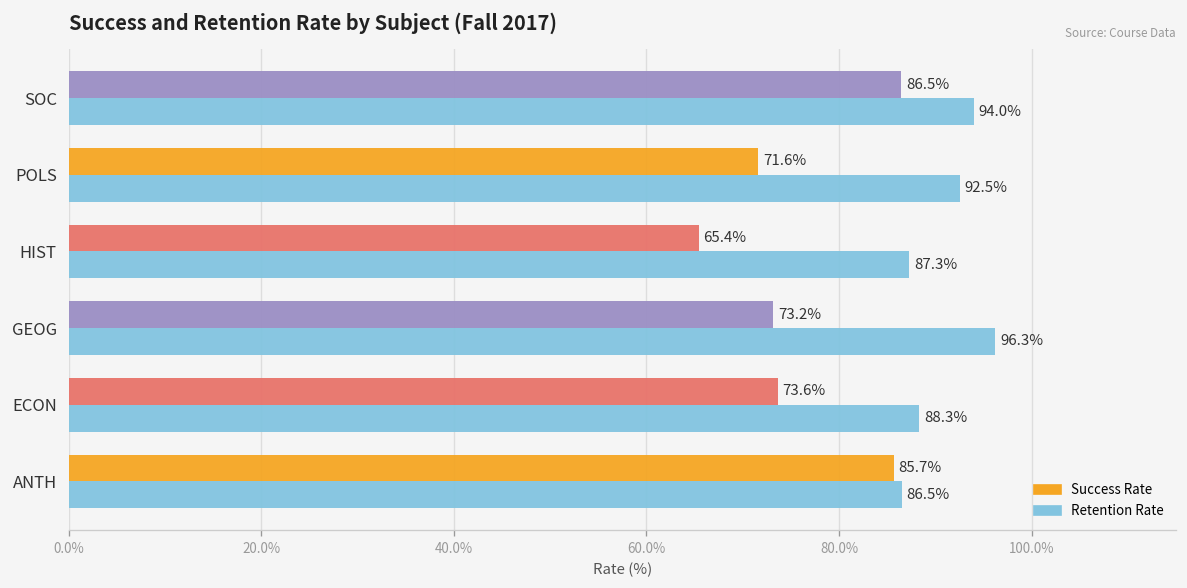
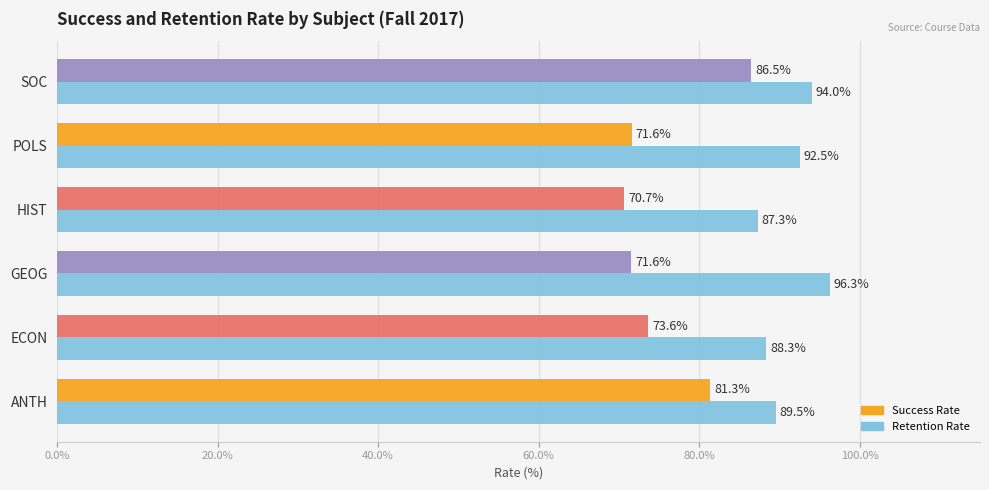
  {
    "Success Rate": {
      "SOC": "86.5%",
      "POLS": "71.6%",
-     "HIST": "65.4%",
-     "GEOG": "73.2%",
+     "HIST": "70.7%",
+     "GEOG": "71.6%",
      "ECON": "73.6%",
-     "ANTH": "85.7%"
+     "ANTH": "81.3%"
    },
    "Retention Rate": {
      "SOC": "94.0%",
      "POLS": "92.5%",
      "HIST": "87.3%",
      "GEOG": "96.3%",
      "ECON": "88.3%",
-     "ANTH": "86.5%"
+     "ANTH": "89.5%"
    }
  }
